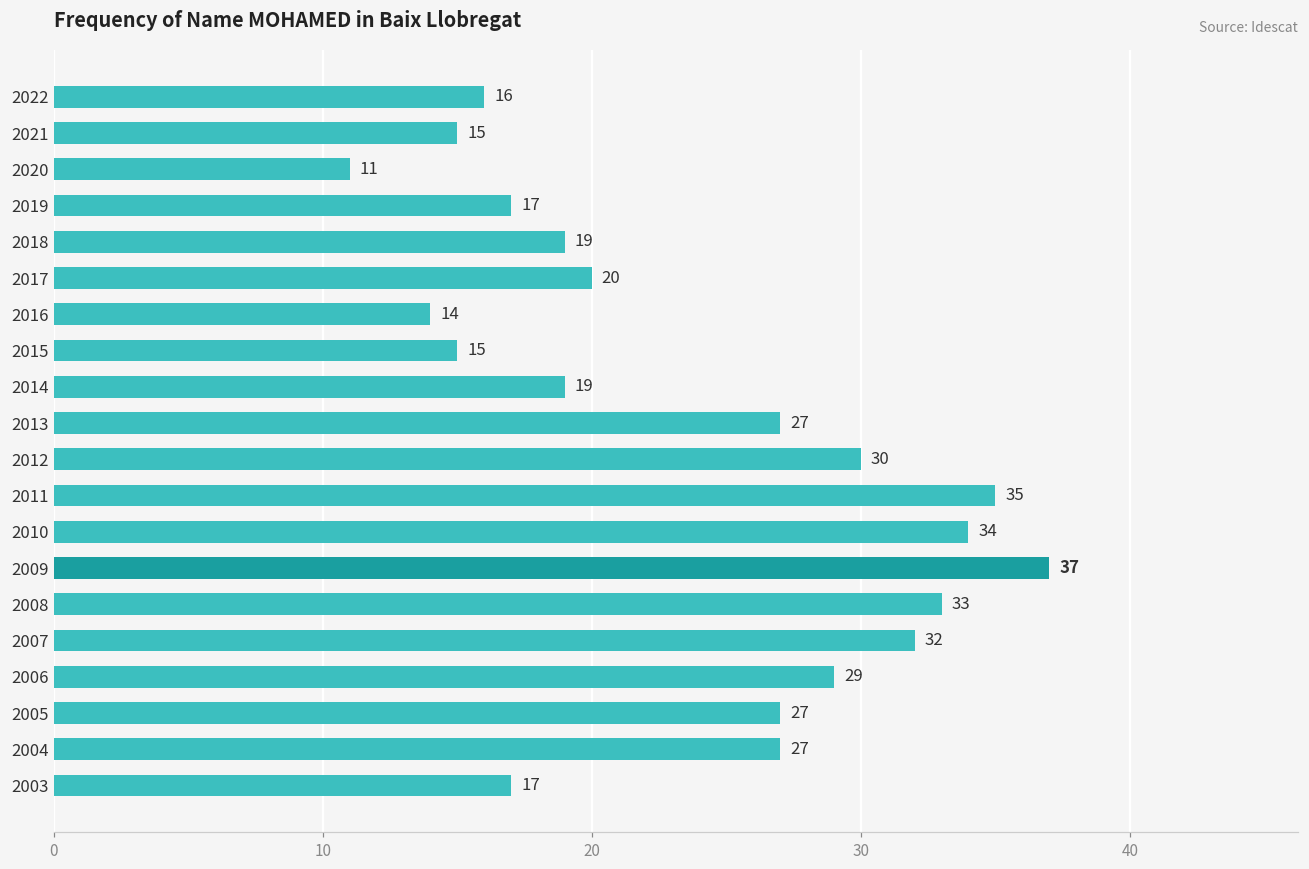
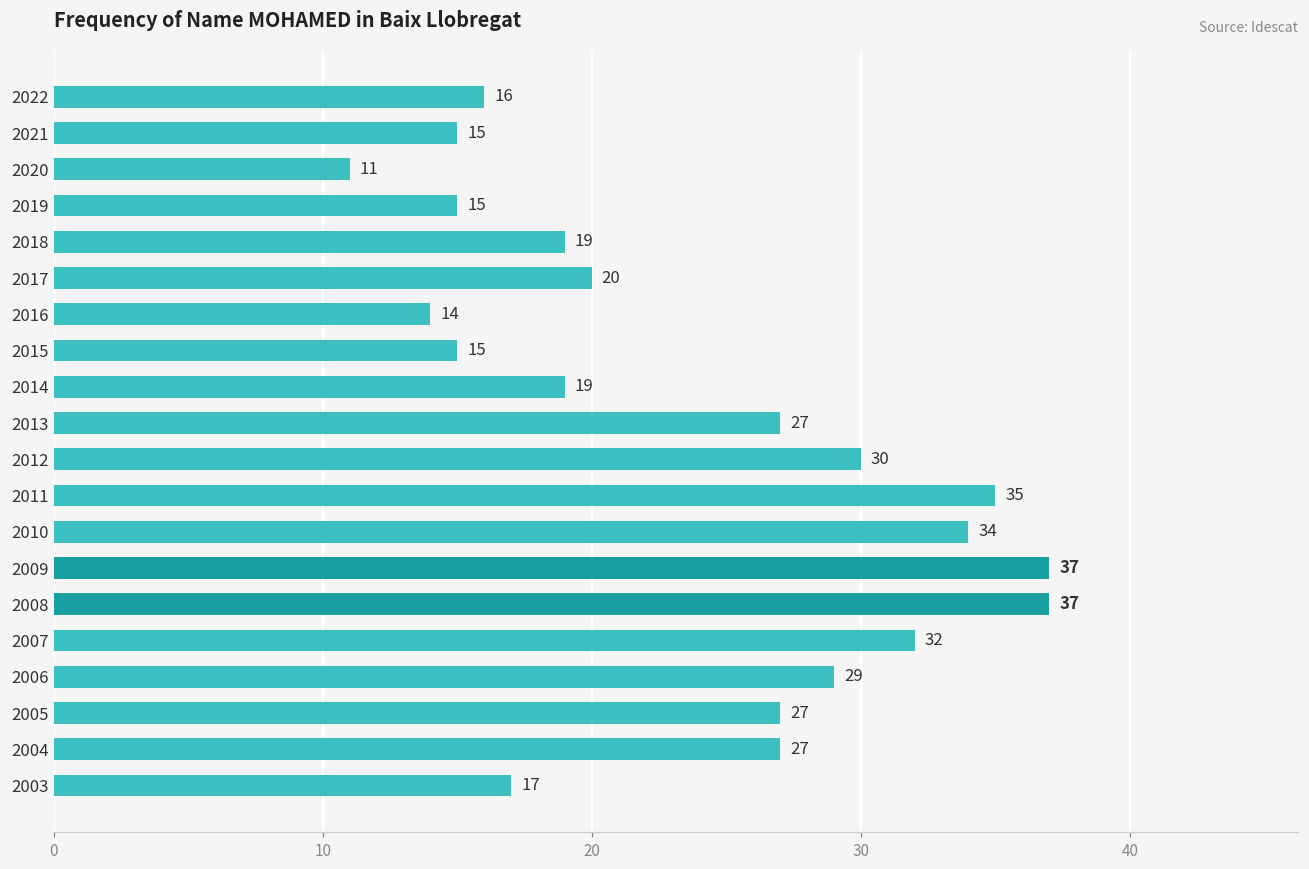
  {
    "2022": 16,
    "2021": 15,
    "2020": 11,
-   "2019": 17,
+   "2019": 15,
    "2018": 19,
    "2017": 20,
    "2016": 14,
    "2015": 15,
    "2014": 19,
    "2013": 27,
    "2012": 30,
    "2011": 35,
    "2010": 34,
    "2009": 37,
-   "2008": 33,
+   "2008": 37,
    "2007": 32,
    "2006": 29,
    "2005": 27,
    "2004": 27,
    "2003": 17
  }
